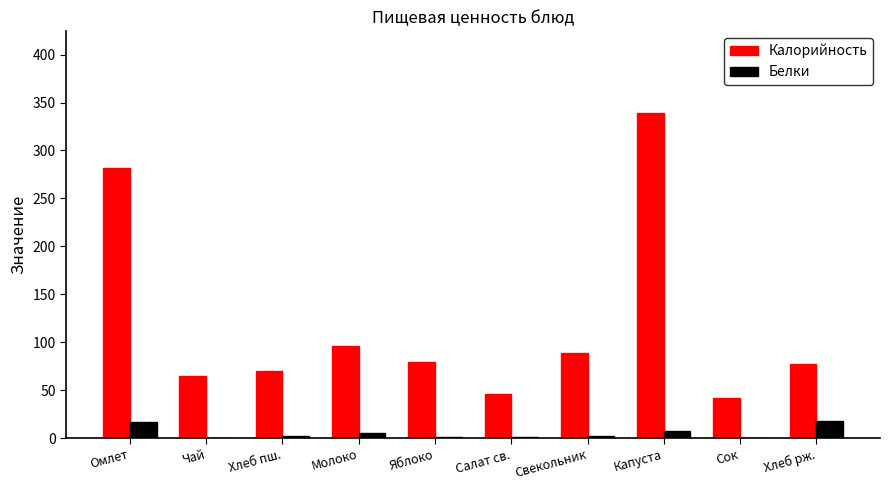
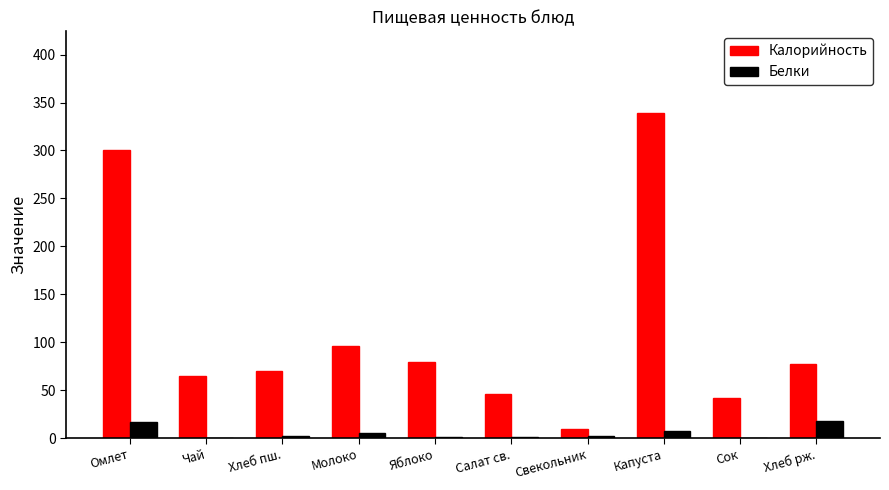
  {
    "Калорийность": {
-     "Омлет": 280,
+     "Омлет": 300,
      "Чай": 70,
      "Хлеб пш.": 70,
      "Молоко": 100,
      "Яблоко": 80,
      "Салат св.": 50,
-     "Свекольник": 90,
+     "Свекольник": 10,
      "Капуста": 340,
      "Сок": 40,
      "Хлеб рж.": 80
    },
    "Белки": {
      "Омлет": 20,
      "Молоко": 10,
      "Капуста": 10,
      "Хлеб рж.": 20
    }
  }
